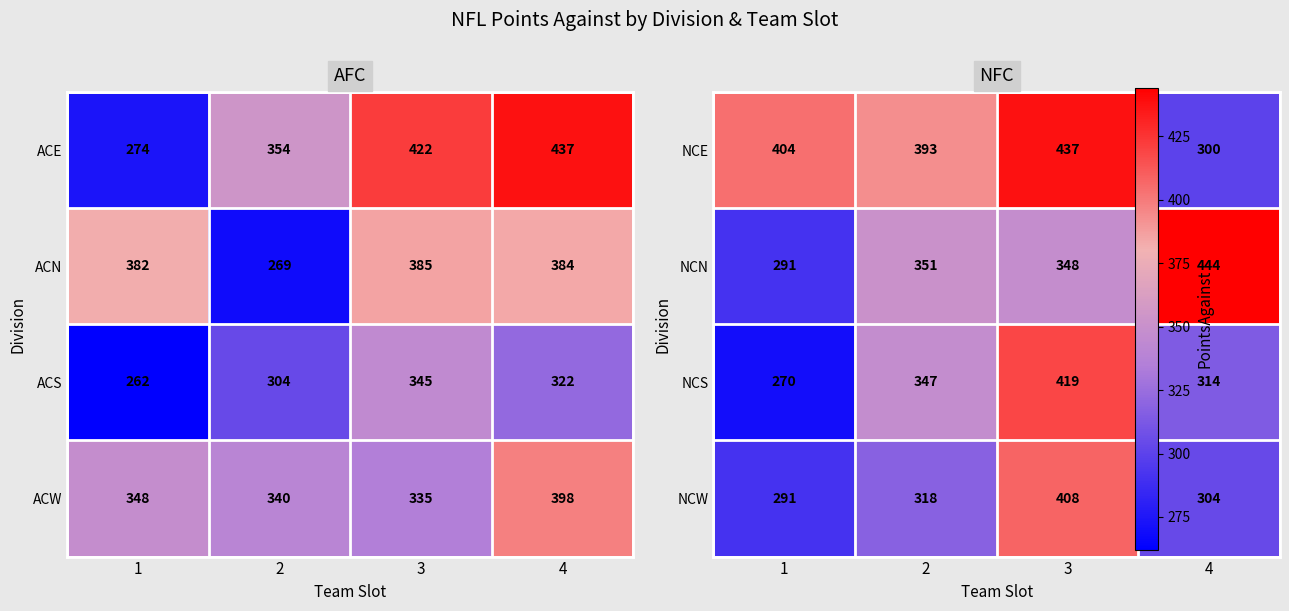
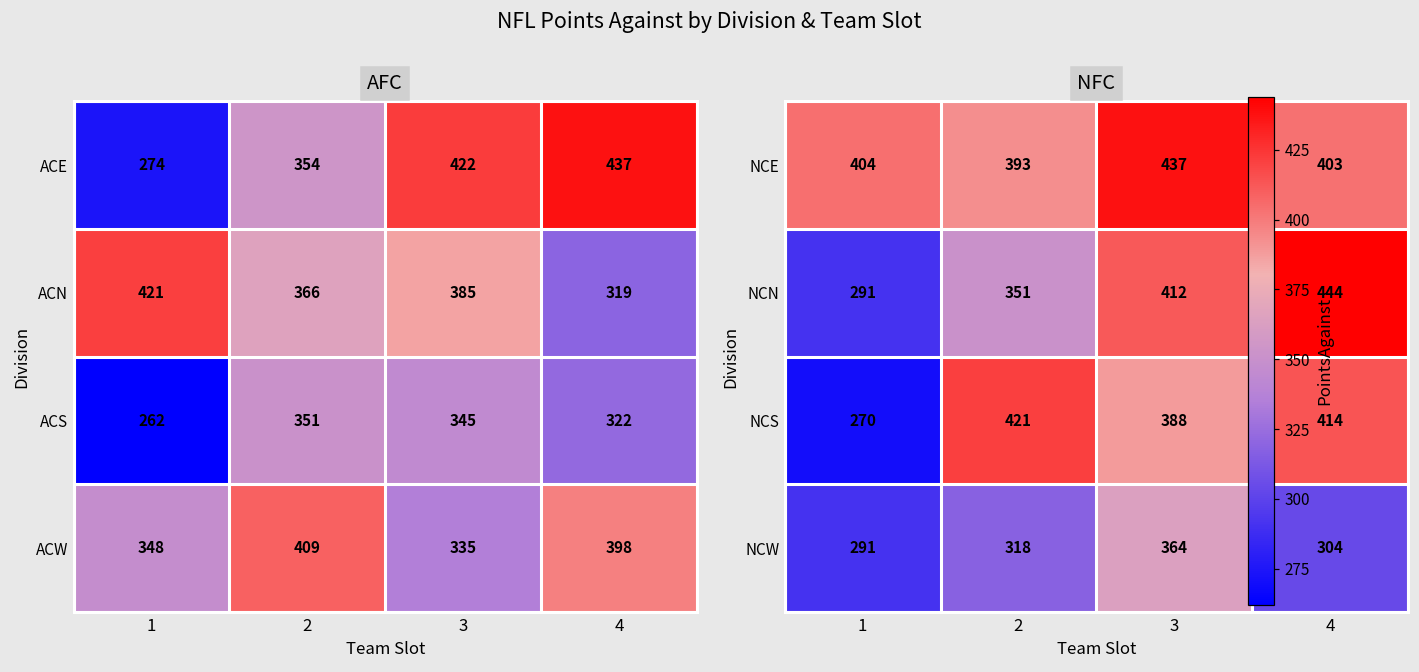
  {
    "AFC": {
      "ACE": {
        "1": 274,
        "2": 354,
        "3": 422,
        "4": 437
      },
      "ACN": {
-       "1": 382,
-       "2": 269,
+       "1": 421,
+       "2": 366,
        "3": 385,
-       "4": 384
+       "4": 319
      },
      "ACS": {
        "1": 262,
-       "2": 304,
+       "2": 351,
        "3": 345,
        "4": 322
      },
      "ACW": {
        "1": 348,
-       "2": 340,
+       "2": 409,
        "3": 335,
        "4": 398
      }
    },
    "NFC": {
      "NCE": {
        "1": 404,
        "2": 393,
        "3": 437,
-       "4": 300
+       "4": 403
      },
      "NCN": {
        "1": 291,
        "2": 351,
-       "3": 348,
+       "3": 412,
        "4": 444
      },
      "NCS": {
        "1": 270,
-       "2": 347,
-       "3": 419,
-       "4": 314
+       "2": 421,
+       "3": 388,
+       "4": 414
      },
      "NCW": {
        "1": 291,
        "2": 318,
-       "3": 408,
+       "3": 364,
        "4": 304
      }
    }
  }
